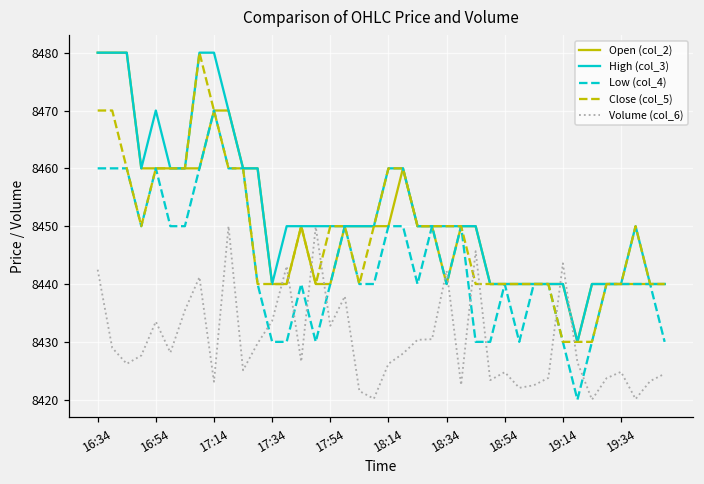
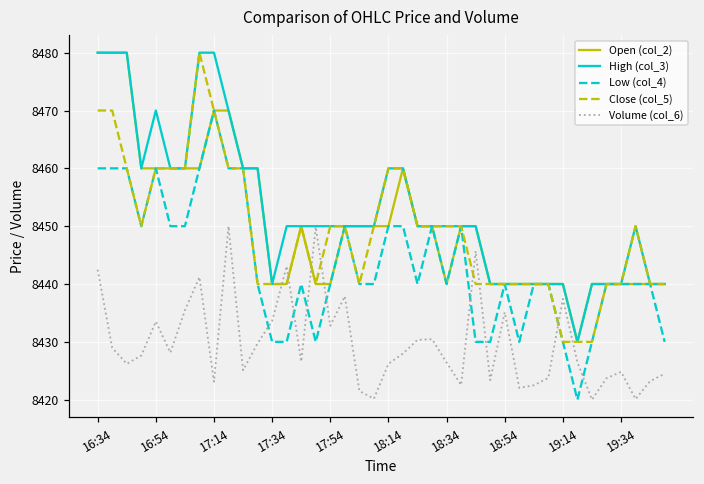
  {
    "Volume (col_6)": {
      "16:34": 8442,
      "16:54": 8434,
      "17:14": 8423,
      "17:34": 8434,
      "17:54": 8433,
      "18:14": 8426,
-     "18:34": 8442,
-     "18:54": 8425,
-     "19:14": 8444,
+     "18:34": 8426,
+     "18:54": 8435,
+     "19:14": 8437,
      "19:34": 8425
    }
  }
